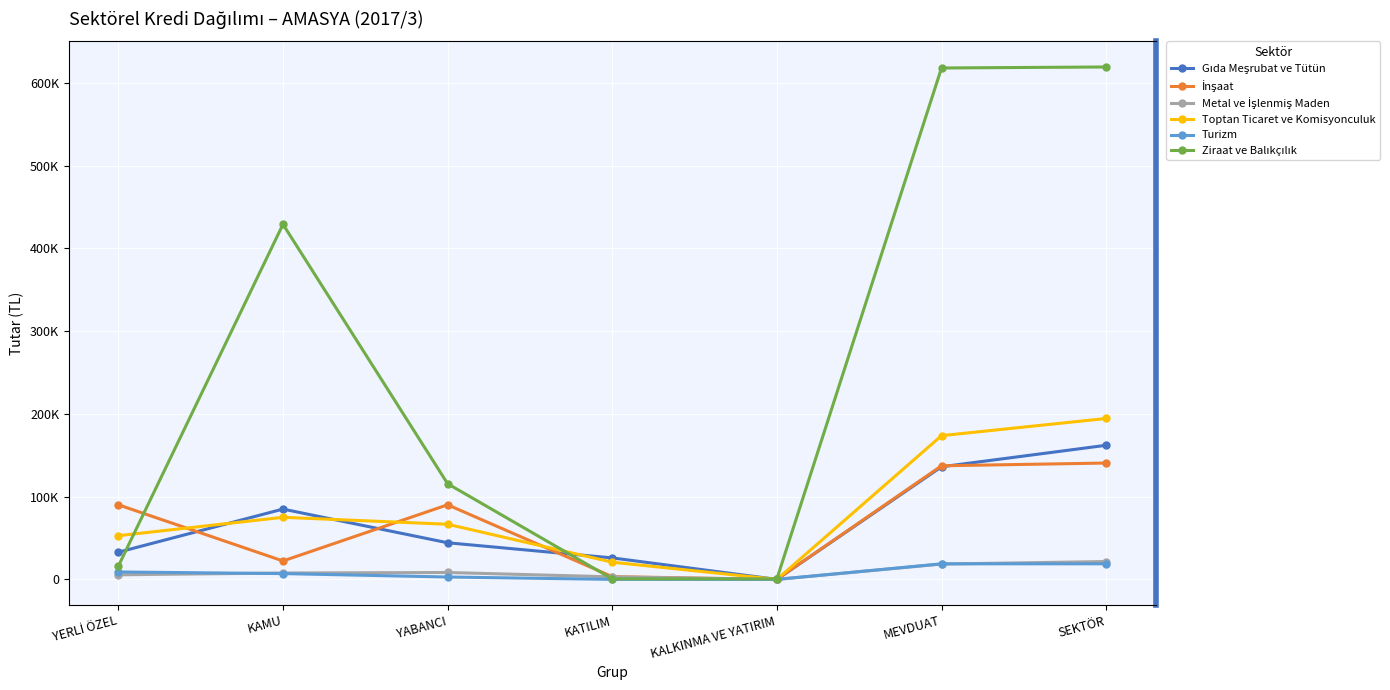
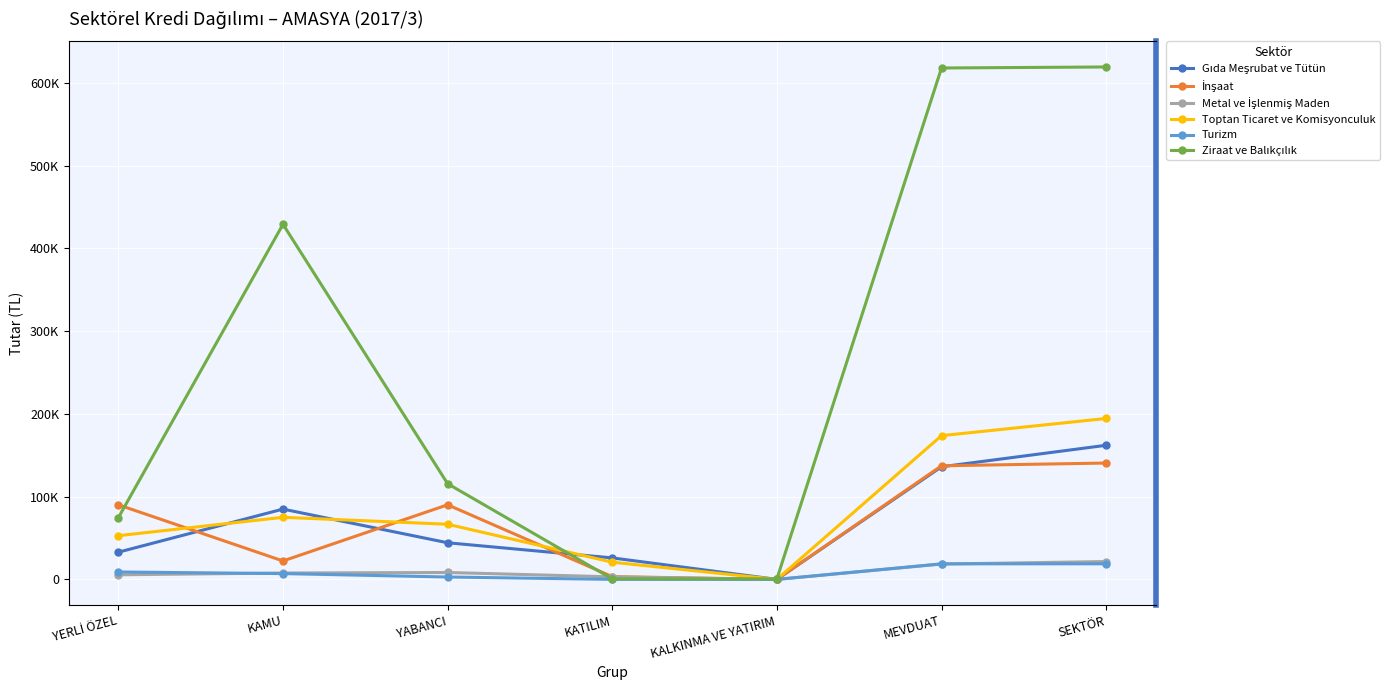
  {
    "İnşaat": {
      "YERLİ ÖZEL": 90000,
      "KAMU": 20000,
      "YABANCI": 90000,
      "SEKTÖR": 140000
    },
    "Metal ve İşlenmiş Maden": {
      "YERLİ ÖZEL": 10000,
      "YABANCI": 10000
    },
    "Toptan Ticaret ve Komisyonculuk": {
      "YERLİ ÖZEL": 50000,
      "KAMU": 80000,
      "YABANCI": 70000,
      "KATILIM": 20000,
      "MEVDUAT": 170000,
      "SEKTÖR": 190000
    },
    "Ziraat ve Balıkçılık": {
-     "YERLİ ÖZEL": 20000,
+     "YERLİ ÖZEL": 70000,
      "KAMU": 430000,
      "YABANCI": 120000,
      "MEVDUAT": 620000,
      "SEKTÖR": 620000
    }
  }
